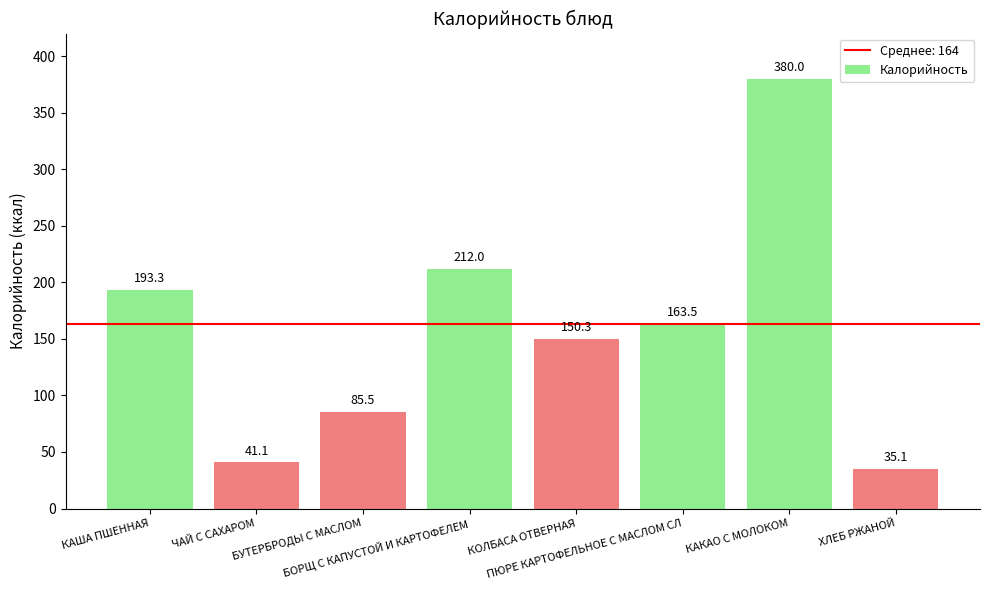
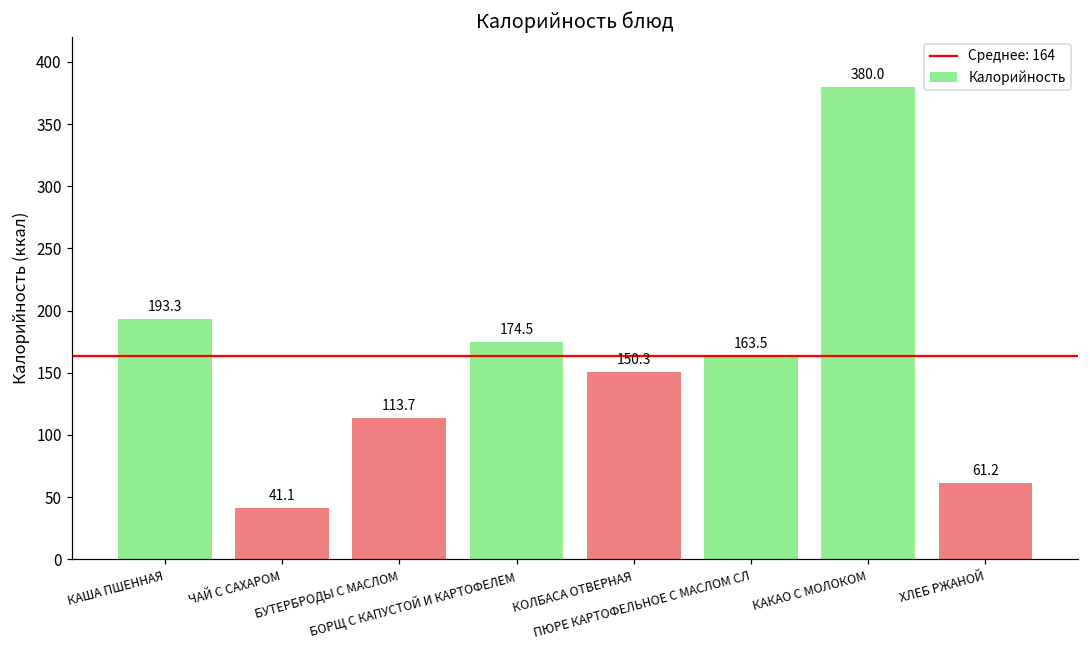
  {
    "КАША ПШЕННАЯ": 193.3,
    "ЧАЙ С САХАРОМ": 41.1,
-   "БУТЕРБРОДЫ С МАСЛОМ": 85.5,
-   "БОРЩ С КАПУСТОЙ И КАРТОФЕЛЕМ": 212.0,
+   "БУТЕРБРОДЫ С МАСЛОМ": 113.7,
+   "БОРЩ С КАПУСТОЙ И КАРТОФЕЛЕМ": 174.5,
    "КОЛБАСА ОТВЕРНАЯ": 150.3,
    "ПЮРЕ КАРТОФЕЛЬНОЕ С МАСЛОМ СЛ": 163.5,
    "КАКАО С МОЛОКОМ": 380.0,
-   "ХЛЕБ РЖАНОЙ": 35.1
+   "ХЛЕБ РЖАНОЙ": 61.2
  }
